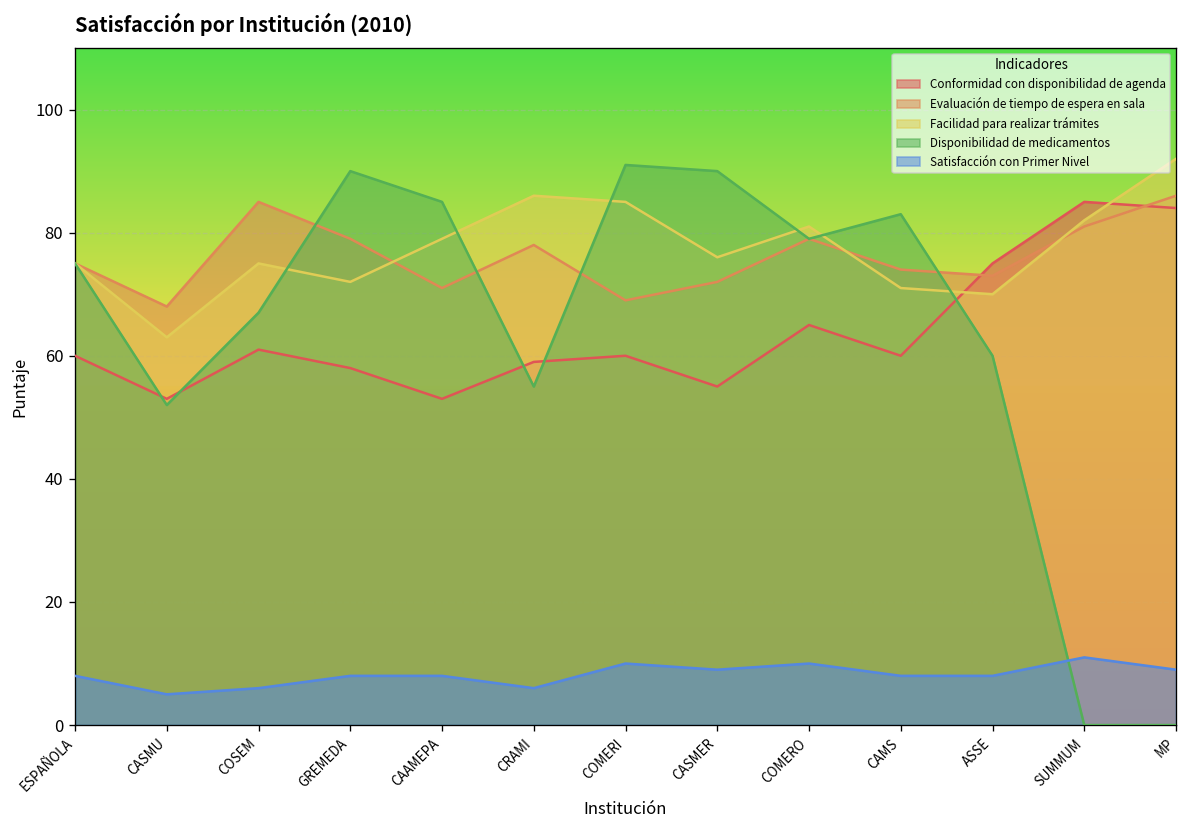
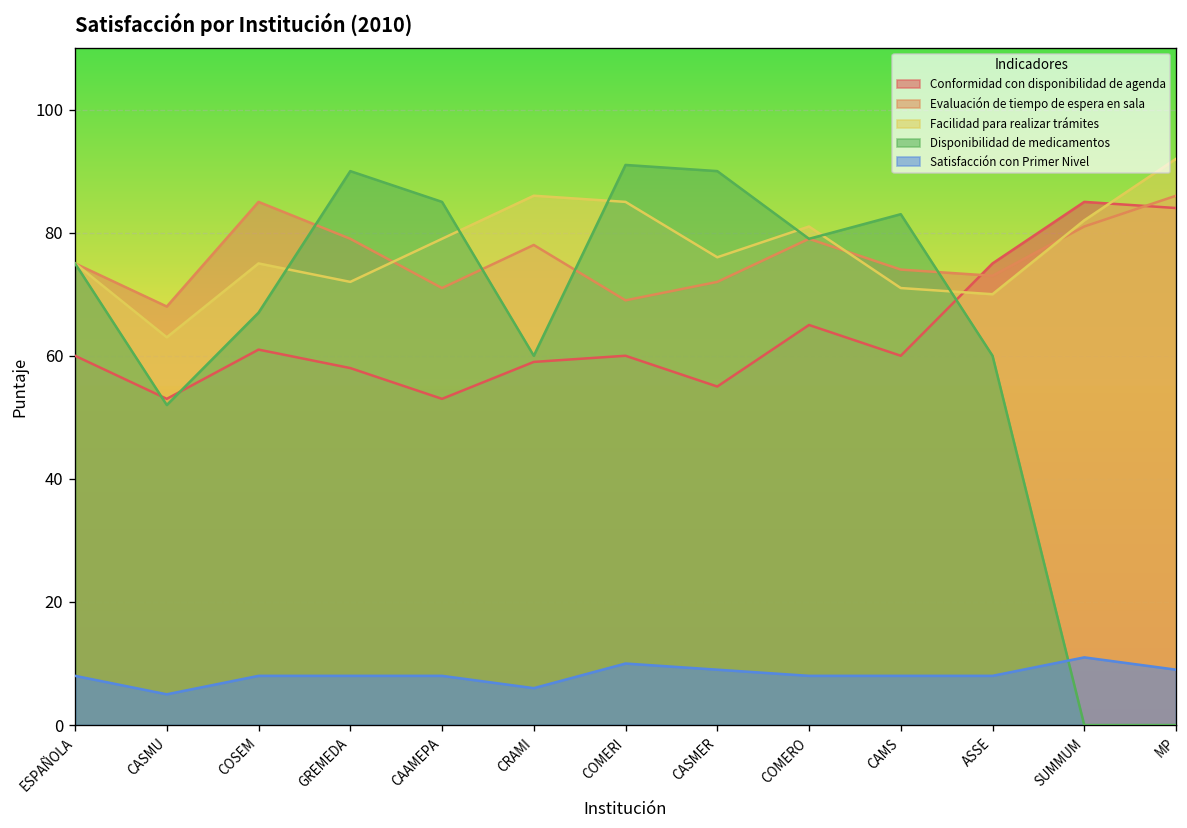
  {
    "Disponibilidad de medicamentos": {
      "CASMU": 52,
      "COSEM": 67,
      "GREMEDA": 90,
      "CAAMEPA": 85,
-     "CRAMI": 55,
+     "CRAMI": 60,
      "COMERI": 91,
      "CASMER": 90,
      "CAMS": 83,
      "ASSE": 60,
      "SUMMUM": 0,
      "MP": 0
    },
    "Satisfacción con Primer Nivel": {
      "ESPAÑOLA": 8,
      "CASMU": 5,
-     "COSEM": 6,
+     "COSEM": 8,
      "GREMEDA": 8,
      "CAAMEPA": 8,
      "CRAMI": 6,
      "COMERI": 10,
      "CASMER": 9,
-     "COMERO": 10,
+     "COMERO": 8,
      "CAMS": 8,
      "ASSE": 8,
      "SUMMUM": 11,
      "MP": 9
    }
  }
